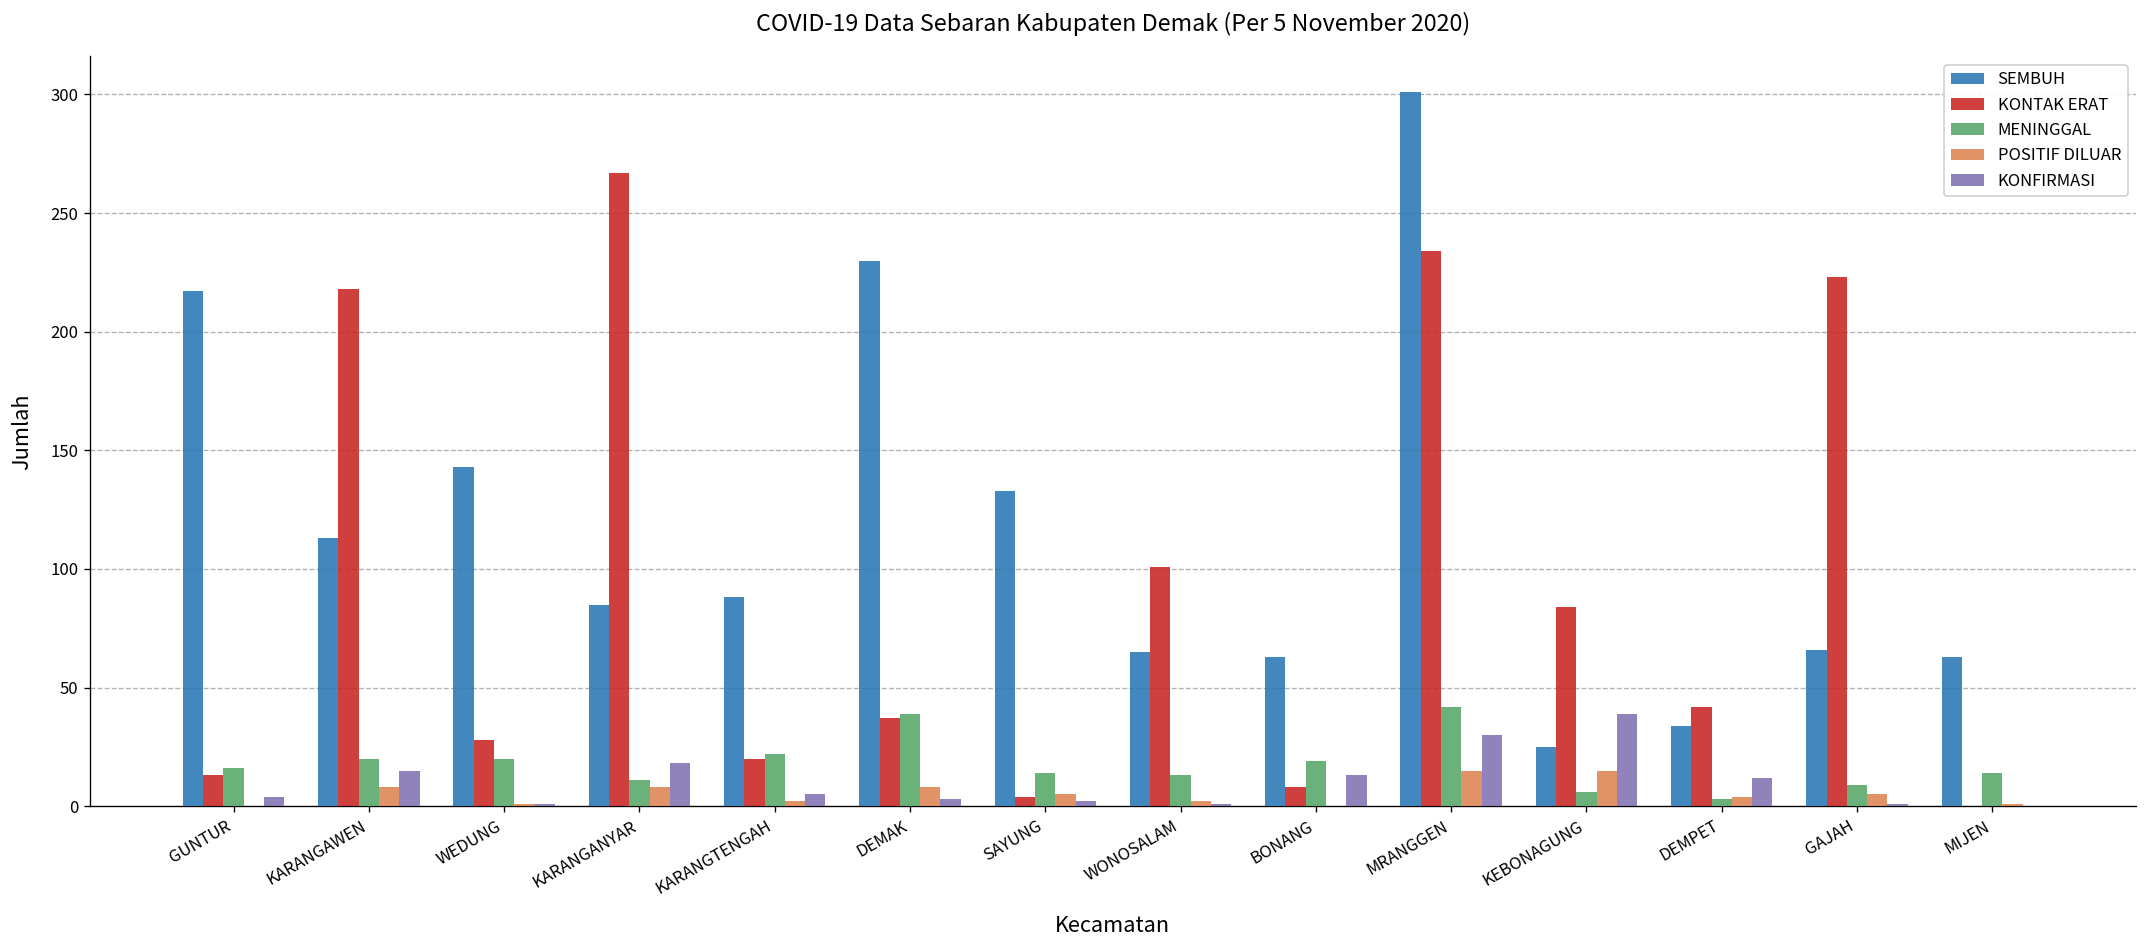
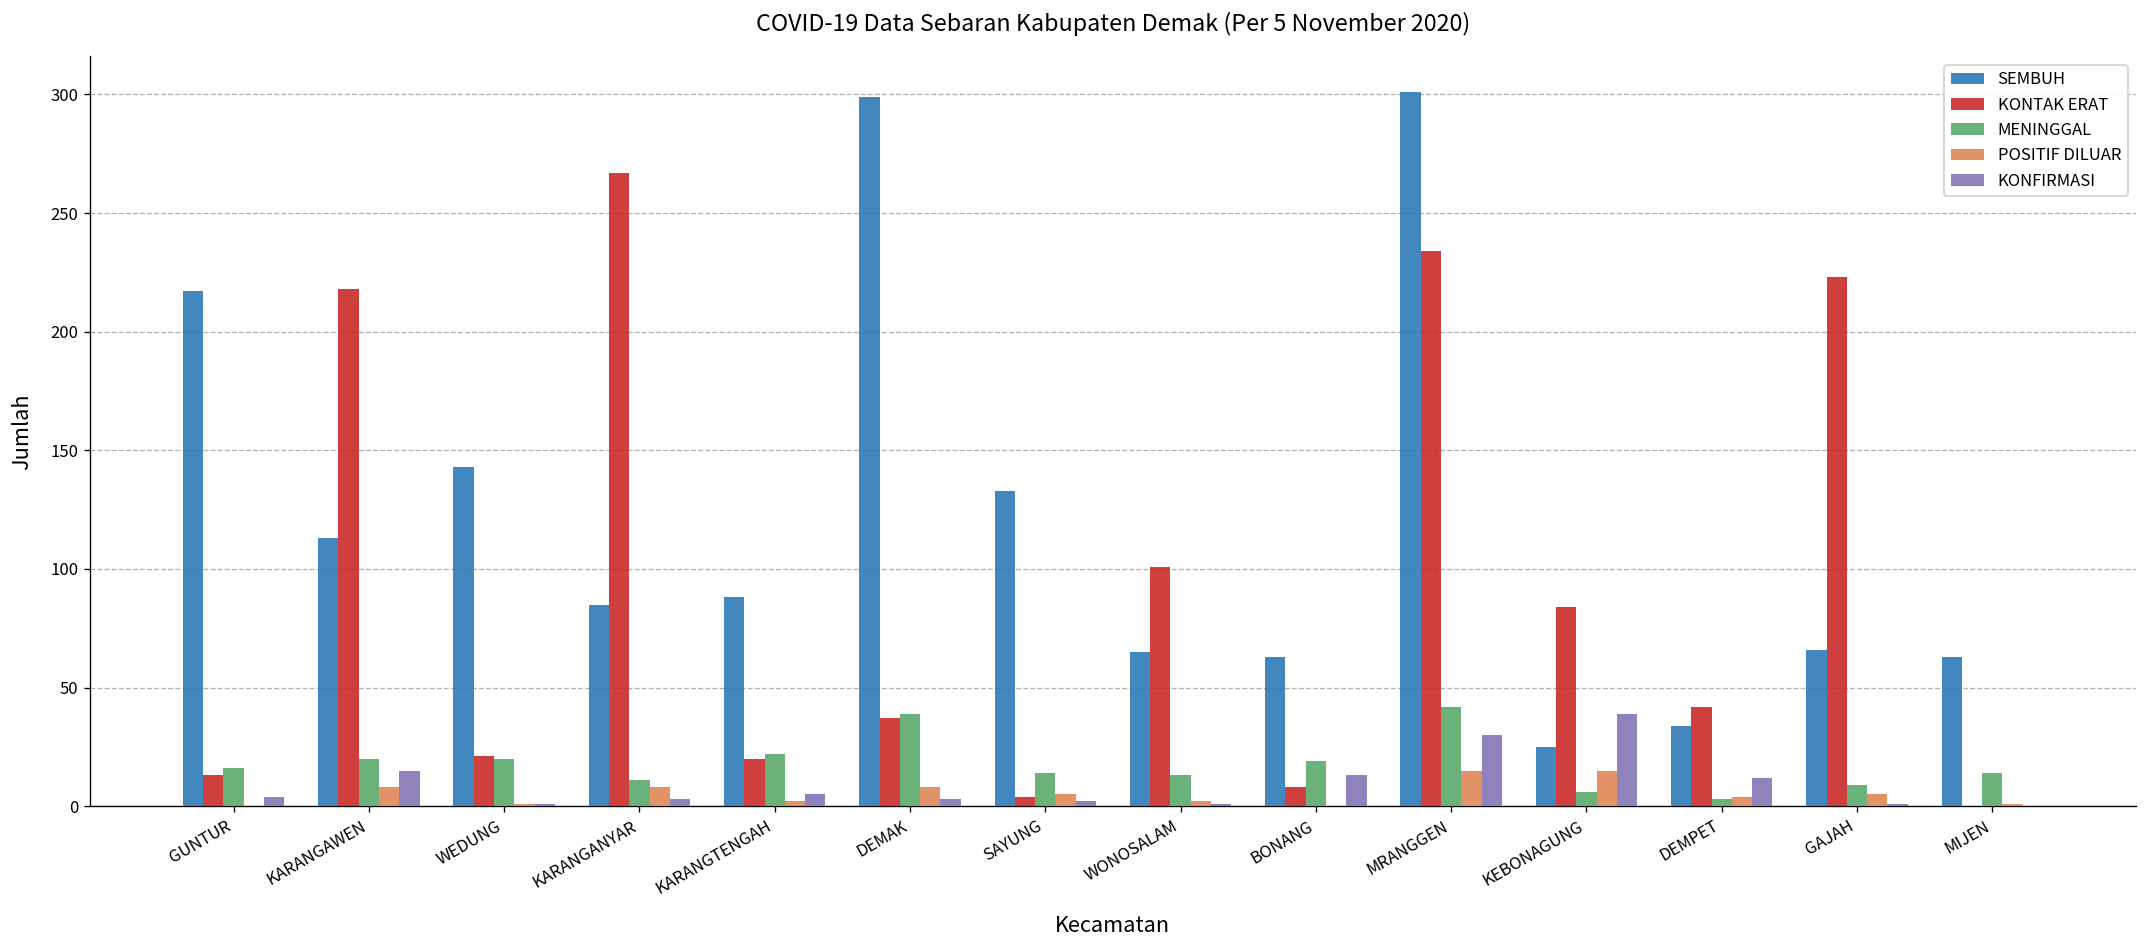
  {
    "SEMBUH": {
      "GUNTUR": 217,
      "KARANGAWEN": 113,
      "WEDUNG": 143,
      "KARANGANYAR": 85,
      "KARANGTENGAH": 88,
-     "DEMAK": 230,
+     "DEMAK": 299,
      "SAYUNG": 133,
      "WONOSALAM": 65,
      "BONANG": 63,
      "MRANGGEN": 301,
      "KEBONAGUNG": 25,
      "DEMPET": 34,
      "GAJAH": 66,
      "MIJEN": 63
    },
    "KONTAK ERAT": {
      "GUNTUR": 13,
      "KARANGAWEN": 218,
-     "WEDUNG": 28,
+     "WEDUNG": 21,
      "KARANGANYAR": 267,
      "KARANGTENGAH": 20,
      "DEMAK": 37,
      "SAYUNG": 4,
      "WONOSALAM": 101,
      "BONANG": 8,
      "MRANGGEN": 234,
      "KEBONAGUNG": 84,
      "DEMPET": 42,
      "GAJAH": 223,
      "MIJEN": 0
    },
    "MENINGGAL": {
      "GUNTUR": 16,
      "KARANGAWEN": 20,
      "WEDUNG": 20,
      "KARANGANYAR": 11,
      "KARANGTENGAH": 22,
      "DEMAK": 39,
      "SAYUNG": 14,
      "WONOSALAM": 13,
      "BONANG": 19,
      "MRANGGEN": 42,
      "KEBONAGUNG": 6,
      "DEMPET": 3,
      "GAJAH": 9,
      "MIJEN": 14
    },
    "POSITIF DILUAR": {
      "GUNTUR": 0,
      "KARANGAWEN": 8,
      "KARANGANYAR": 8,
      "KARANGTENGAH": 2,
      "DEMAK": 8,
      "SAYUNG": 5,
      "WONOSALAM": 2,
      "BONANG": 0,
      "MRANGGEN": 15,
      "KEBONAGUNG": 15,
      "DEMPET": 4,
      "GAJAH": 5
    },
    "KONFIRMASI": {
      "GUNTUR": 4,
      "KARANGAWEN": 15,
-     "KARANGANYAR": 18,
+     "KARANGANYAR": 3,
      "KARANGTENGAH": 5,
      "DEMAK": 3,
      "SAYUNG": 2,
      "BONANG": 13,
      "MRANGGEN": 30,
      "KEBONAGUNG": 39,
      "DEMPET": 12,
      "MIJEN": 0
    }
  }
